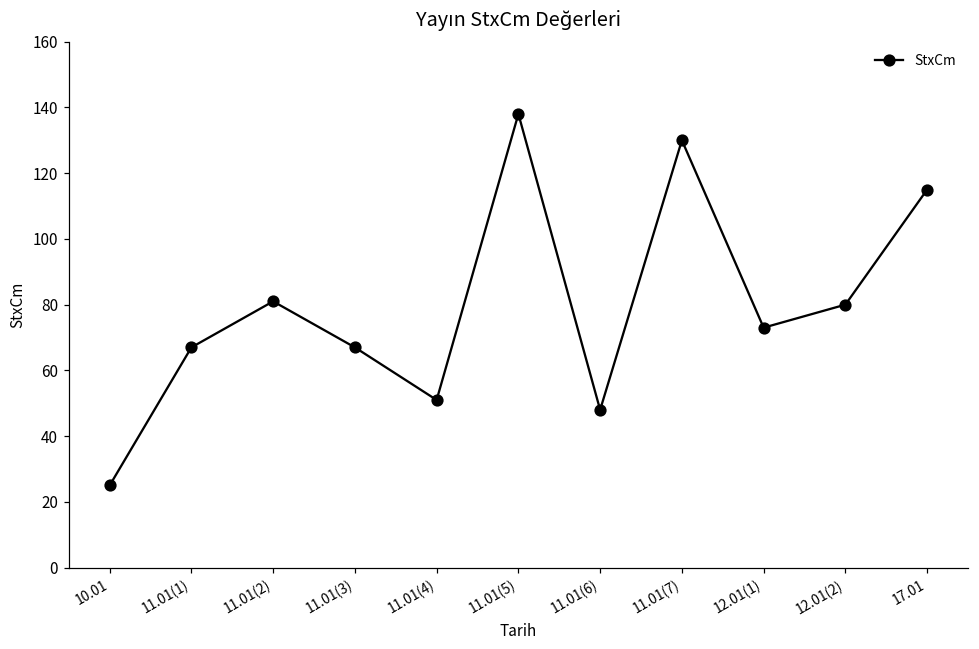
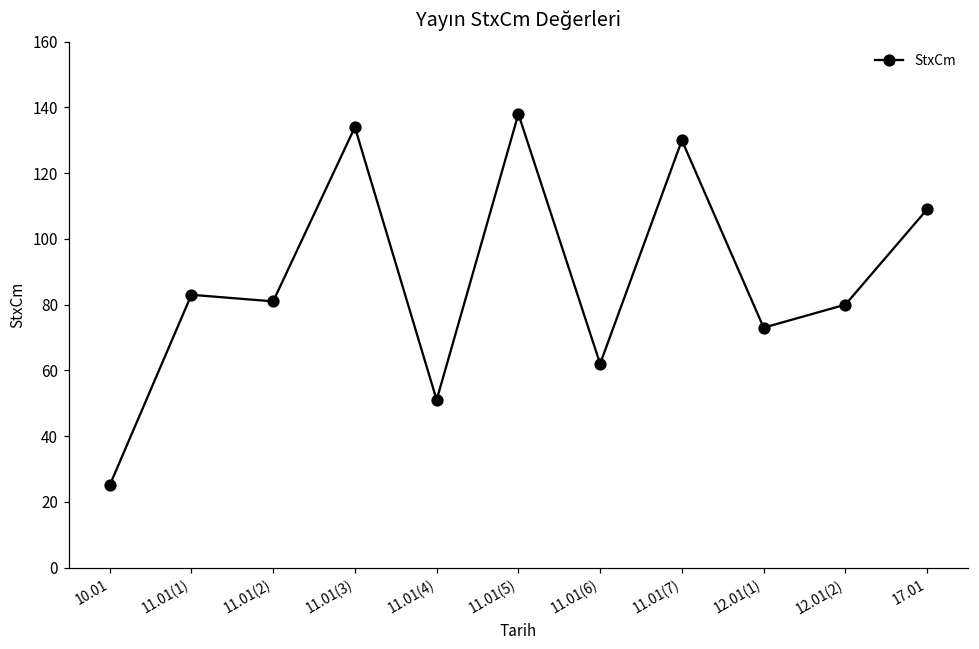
  {
    "10.01": 25,
-   "11.01(1)": 67,
+   "11.01(1)": 83,
    "11.01(2)": 81,
-   "11.01(3)": 67,
+   "11.01(3)": 134,
    "11.01(4)": 51,
    "11.01(5)": 138,
-   "11.01(6)": 48,
+   "11.01(6)": 62,
    "11.01(7)": 130,
    "12.01(1)": 73,
    "12.01(2)": 80,
-   "17.01": 115
+   "17.01": 109
  }
